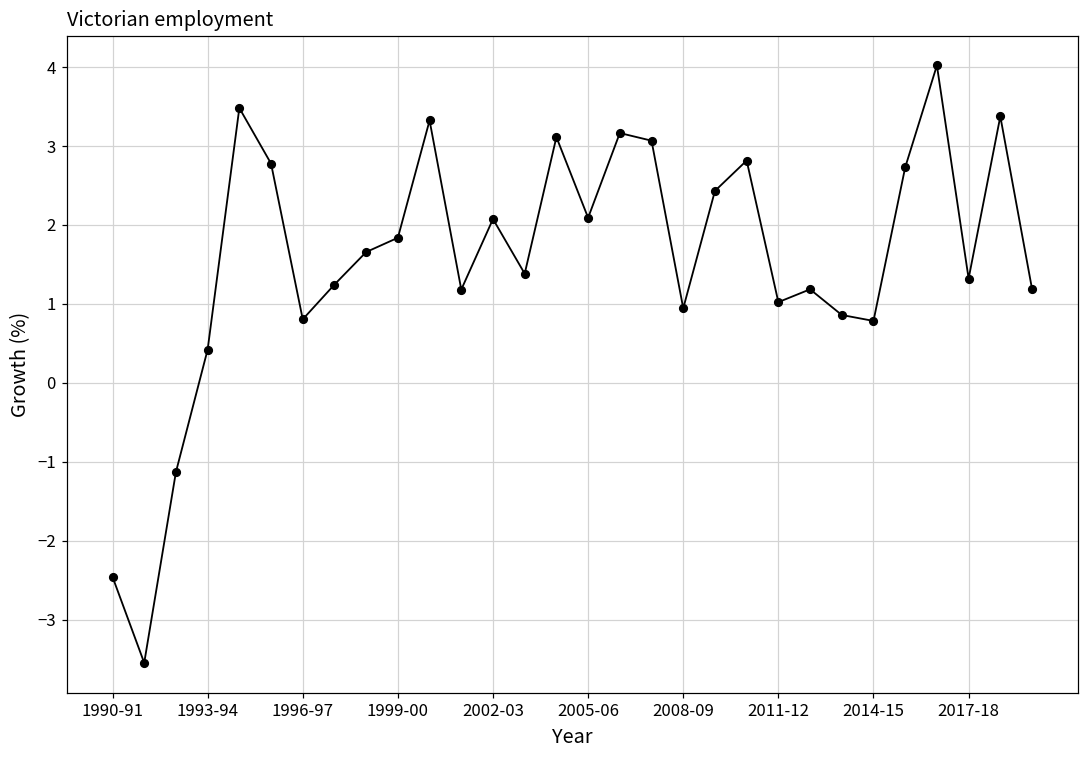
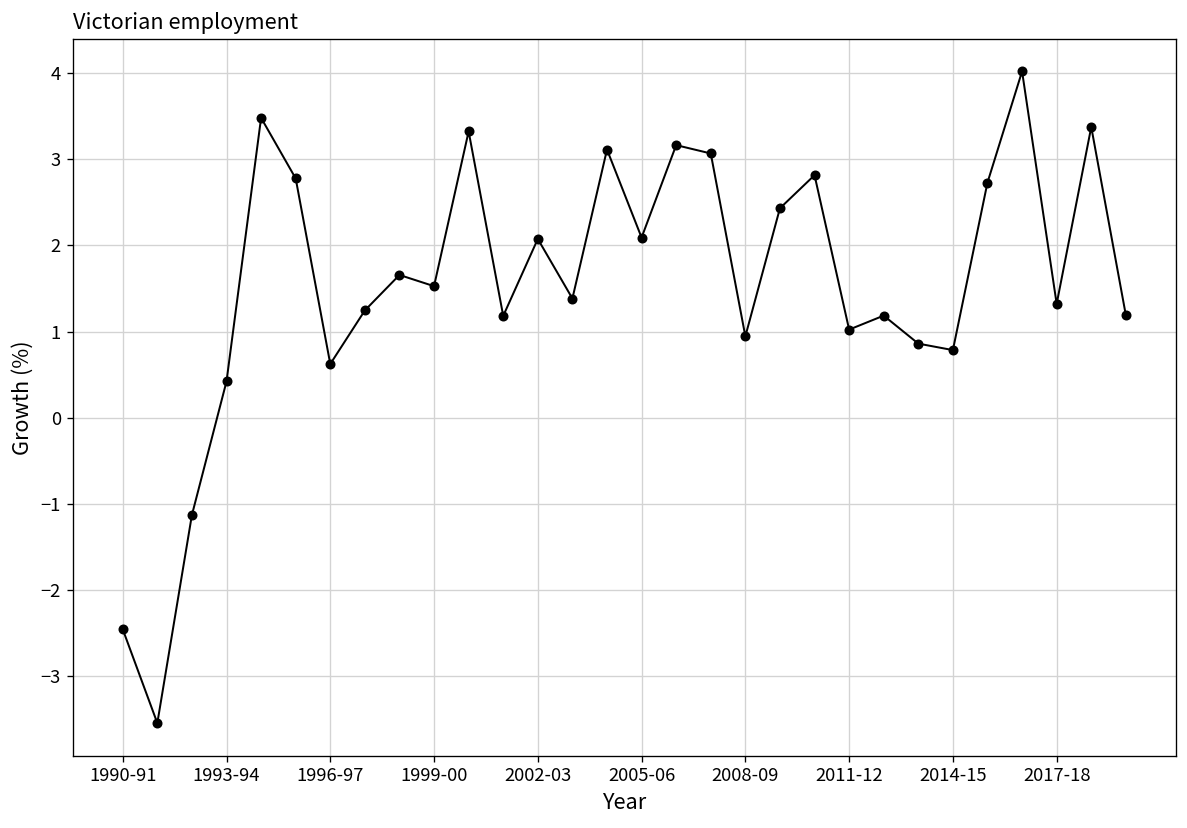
  {
    "1990-91": -2.5,
    "1993-94": 0.4,
-   "1996-97": 0.8,
-   "1999-00": 1.8,
+   "1996-97": 0.6,
+   "1999-00": 1.5,
    "2002-03": 2.1,
    "2005-06": 2.1,
    "2008-09": 0.9,
    "2011-12": 1.0,
    "2014-15": 0.8,
    "2017-18": 1.3
  }
